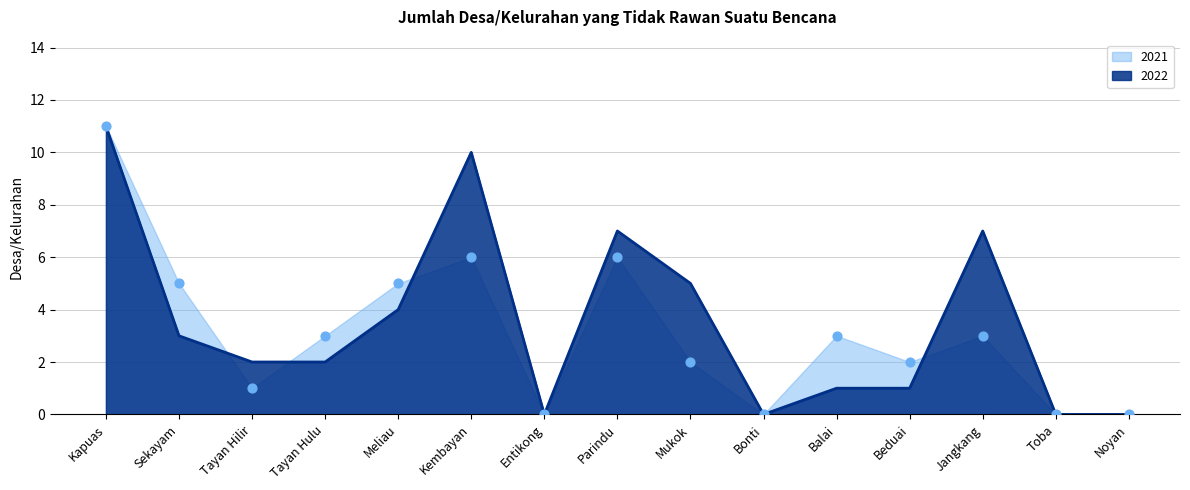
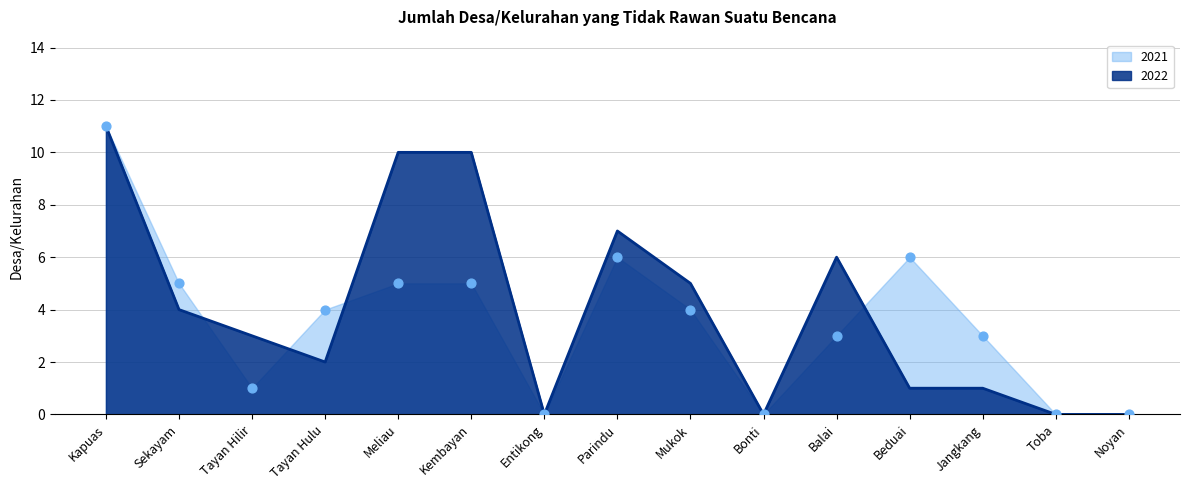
  {
    "2021": {
      "Sekayam": 5,
      "Tayan Hilir": 1,
-     "Tayan Hulu": 3,
+     "Tayan Hulu": 4,
      "Meliau": 5,
-     "Kembayan": 6,
+     "Kembayan": 5,
      "Parindu": 6,
-     "Mukok": 2,
+     "Mukok": 4,
      "Balai": 3,
-     "Beduai": 2,
+     "Beduai": 6,
      "Jangkang": 3
    },
    "2022": {
-     "Sekayam": 3,
-     "Tayan Hilir": 2,
+     "Sekayam": 4,
+     "Tayan Hilir": 3,
      "Tayan Hulu": 2,
-     "Meliau": 4,
+     "Meliau": 10,
      "Kembayan": 10,
      "Parindu": 7,
      "Mukok": 5,
-     "Balai": 1,
+     "Balai": 6,
      "Beduai": 1,
-     "Jangkang": 7
+     "Jangkang": 1
    }
  }
